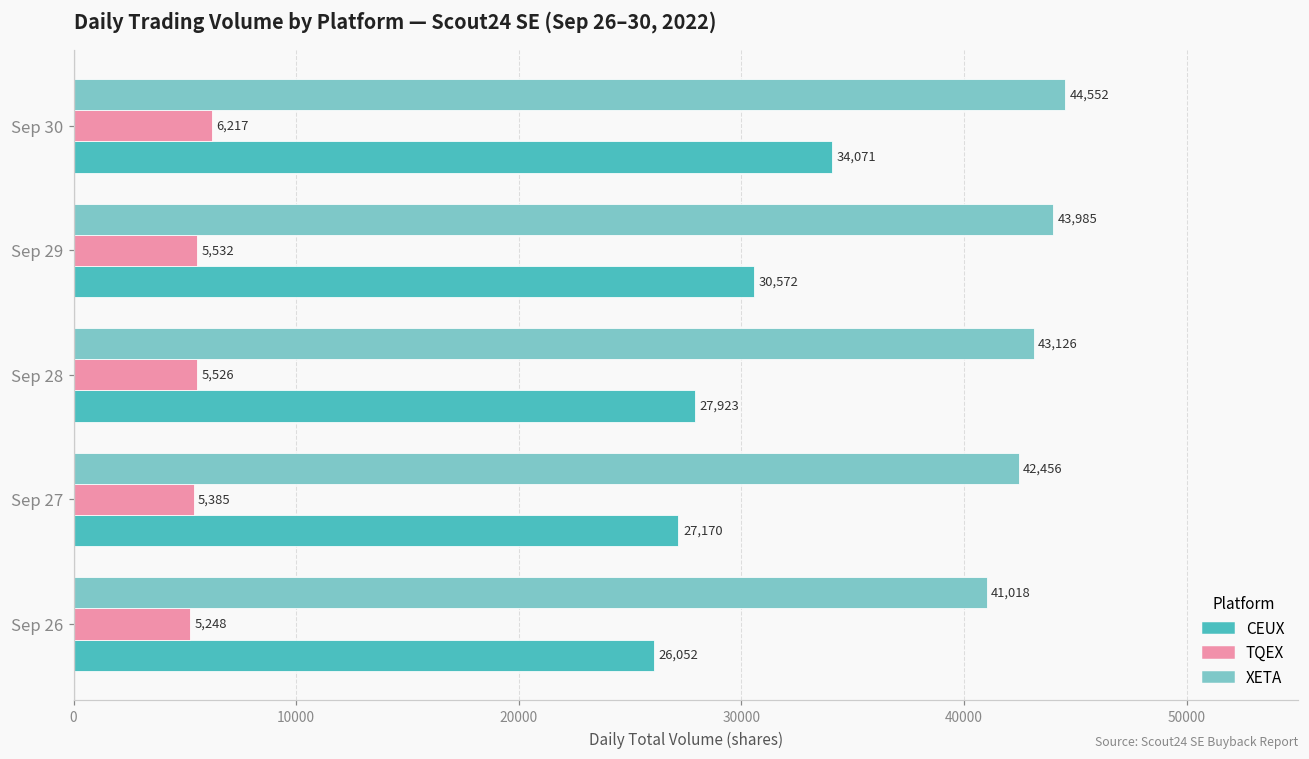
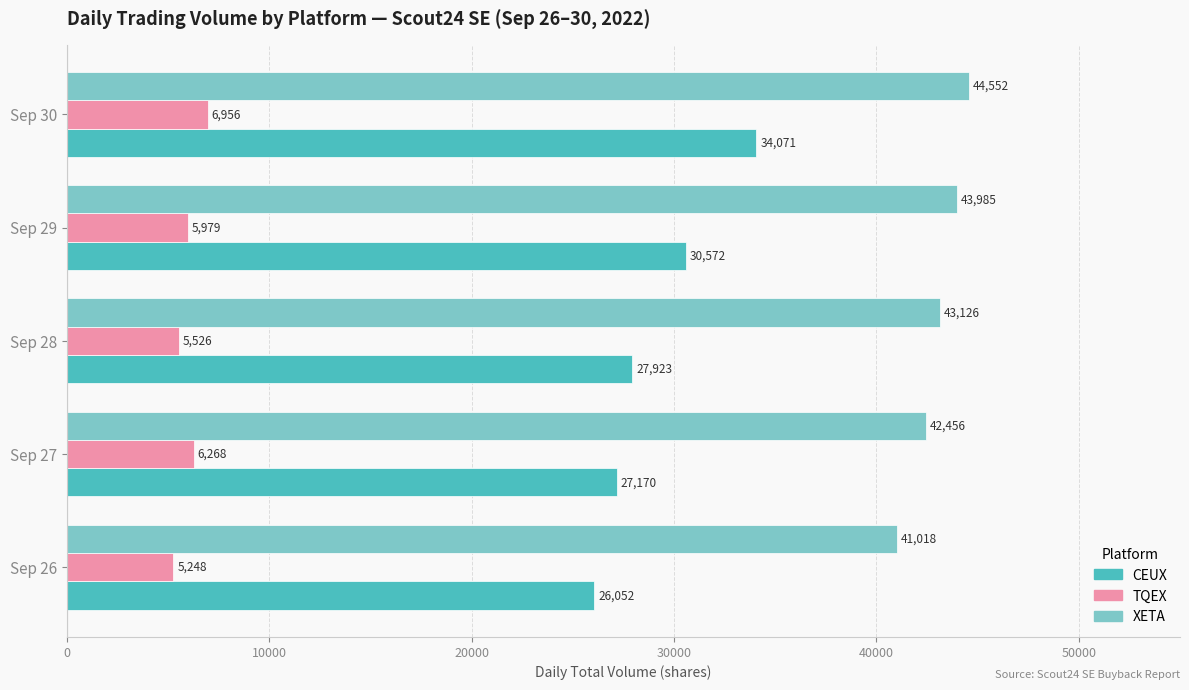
  {
    "TQEX": {
-     "Sep 30": "6,217",
-     "Sep 29": "5,532",
+     "Sep 30": "6,956",
+     "Sep 29": "5,979",
      "Sep 28": "5,526",
-     "Sep 27": "5,385",
+     "Sep 27": "6,268",
      "Sep 26": "5,248"
    }
  }
